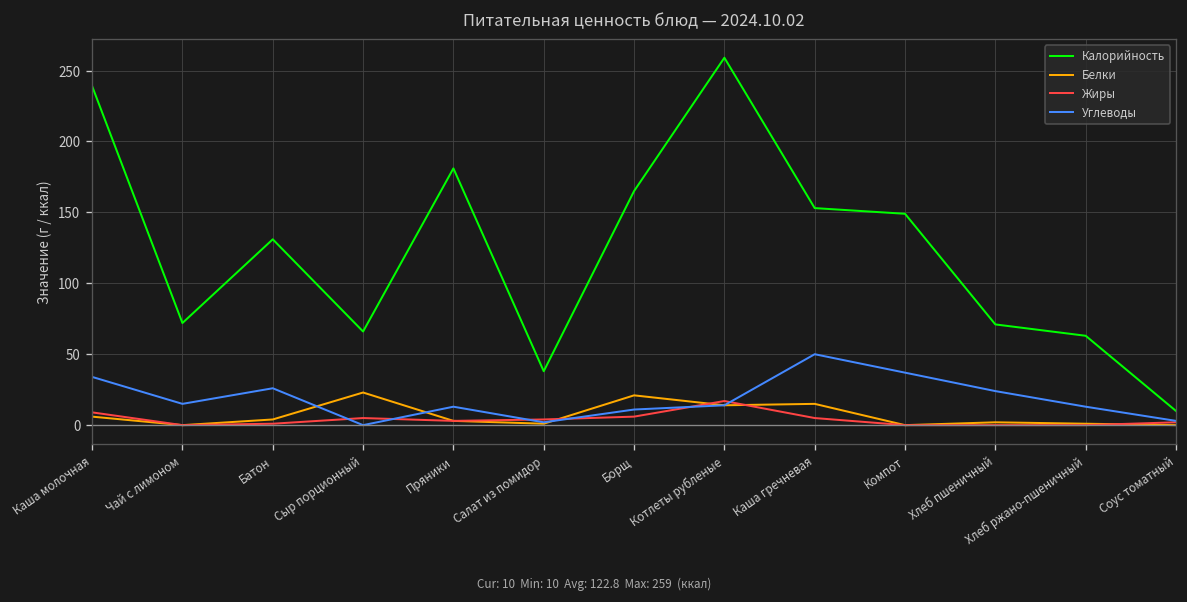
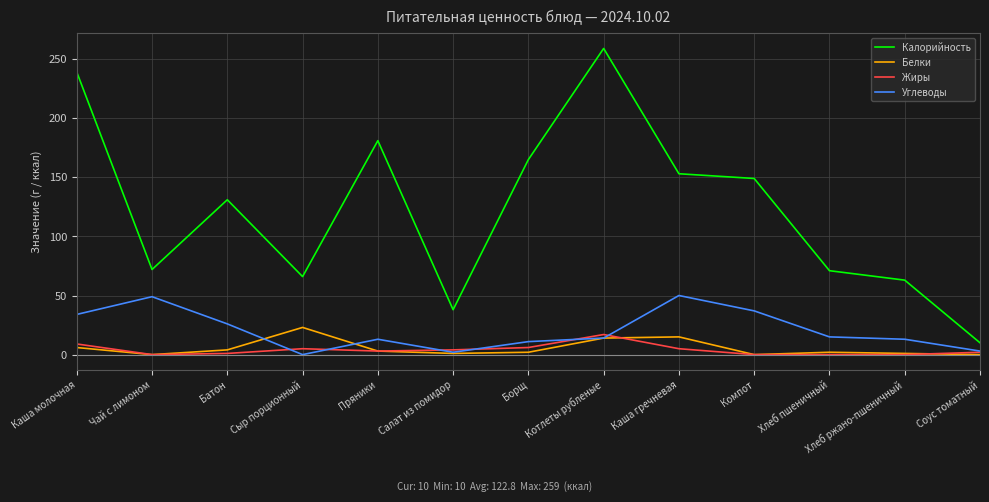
  {
    "Калорийность": {
      "Каша молочная": 239,
      "Чай с лимоном": 72,
      "Батон": 131,
      "Сыр порционный": 66,
      "Пряники": 181,
      "Салат из помидор": 38,
      "Борщ": 165,
      "Котлеты рубленые": 259,
      "Каша гречневая": 153,
      "Компот": 149,
      "Хлеб пшеничный": 71,
      "Хлеб ржано-пшеничный": 63,
      "Соус томатный": 10
    },
    "Белки": {
      "Каша молочная": 6,
      "Батон": 4,
      "Сыр порционный": 23,
-     "Борщ": 21,
+     "Борщ": 2,
      "Каша гречневая": 15
    },
    "Жиры": {
      "Каша молочная": 9,
      "Батон": 1,
      "Сыр порционный": 5,
      "Борщ": 6,
      "Котлеты рубленые": 17,
      "Каша гречневая": 5
    },
    "Углеводы": {
      "Каша молочная": 34,
-     "Чай с лимоном": 15,
+     "Чай с лимоном": 49,
      "Батон": 26,
      "Сыр порционный": 0,
      "Пряники": 13,
      "Борщ": 11,
      "Каша гречневая": 50,
      "Компот": 37,
-     "Хлеб пшеничный": 24,
+     "Хлеб пшеничный": 15,
      "Хлеб ржано-пшеничный": 13
    }
  }
